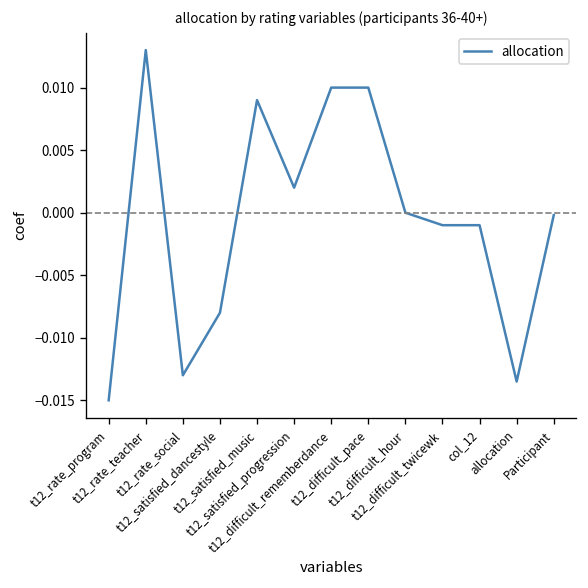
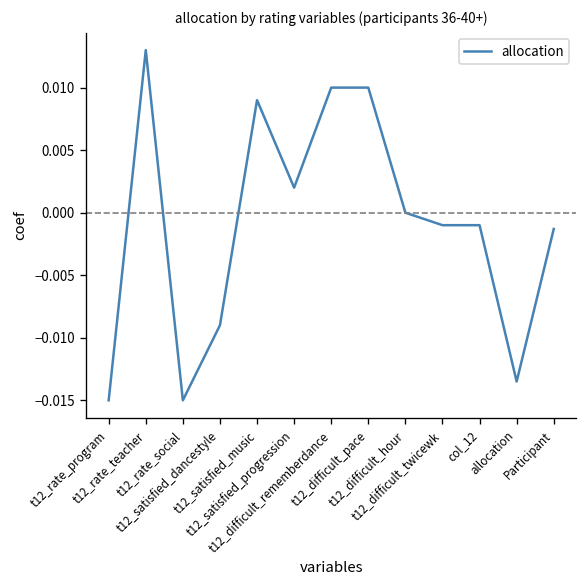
  {
    "t12_rate_program": -0.0150,
    "t12_rate_teacher": 0.0130,
-   "t12_rate_social": -0.013,
-   "t12_satisfied_dancestyle": -0.008,
+   "t12_rate_social": -0.015,
+   "t12_satisfied_dancestyle": -0.009,
    "t12_satisfied_music": 0.0090,
    "t12_satisfied_progression": 0.0020,
    "t12_difficult_rememberdance": 0.0100,
    "t12_difficult_pace": 0.0100,
    "t12_difficult_hour": 0.0000,
    "t12_difficult_twicewk": -0.0010,
    "col_12": -0.0010,
    "allocation": -0.0135,
-   "Participant": -0.0002
+   "Participant": -0.0013
  }
